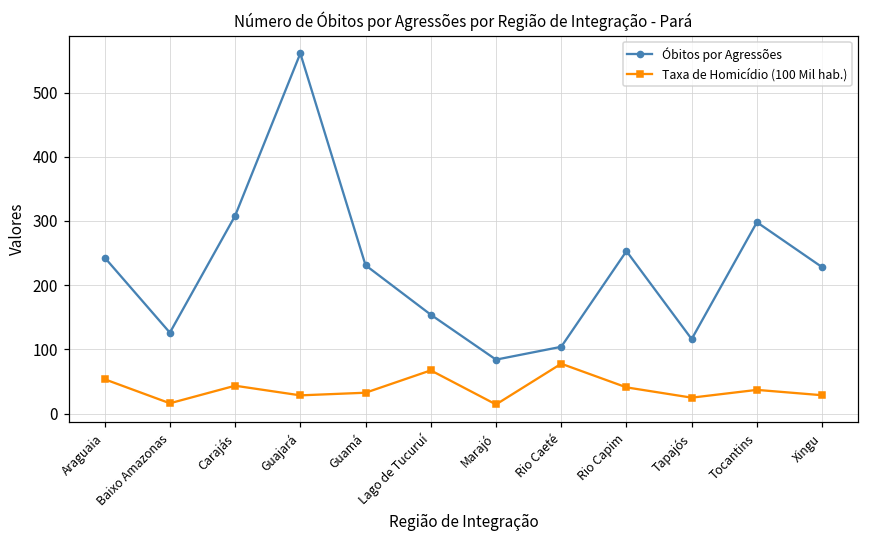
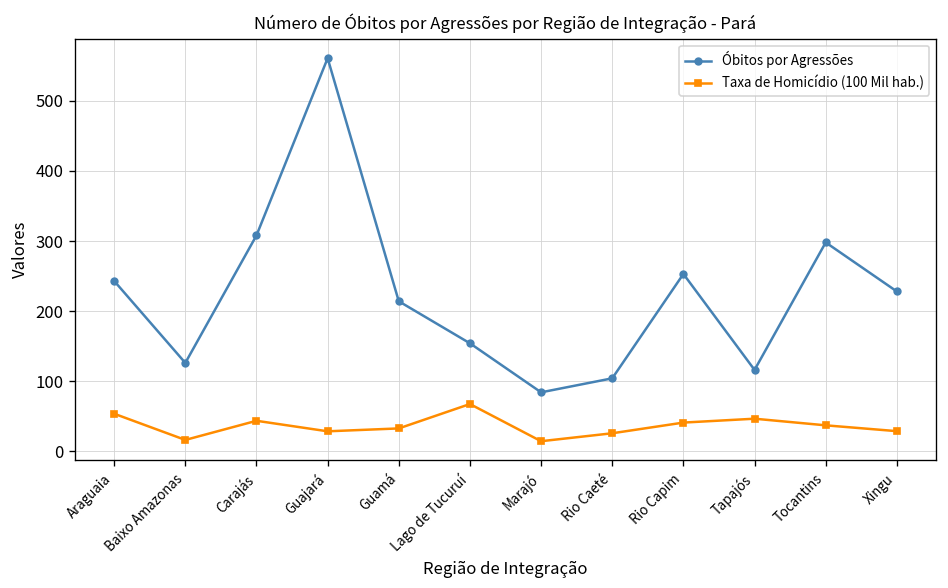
  {
    "Óbitos por Agressões": {
      "Araguaia": 240,
      "Baixo Amazonas": 130,
      "Carajás": 310,
      "Guajará": 560,
-     "Guamá": 230,
+     "Guamá": 210,
      "Lago de Tucuruí": 150,
      "Marajó": 80,
      "Rio Caeté": 100,
      "Rio Capim": 250,
      "Tapajós": 120,
      "Tocantins": 300,
      "Xingu": 230
    },
    "Taxa de Homicídio (100 Mil hab.)": {
      "Araguaia": 50,
      "Baixo Amazonas": 20,
      "Carajás": 40,
      "Guajará": 30,
      "Guamá": 30,
      "Lago de Tucuruí": 70,
      "Marajó": 10,
-     "Rio Caeté": 80,
+     "Rio Caeté": 30,
      "Rio Capim": 40,
-     "Tapajós": 20,
+     "Tapajós": 50,
      "Tocantins": 40,
      "Xingu": 30
    }
  }
